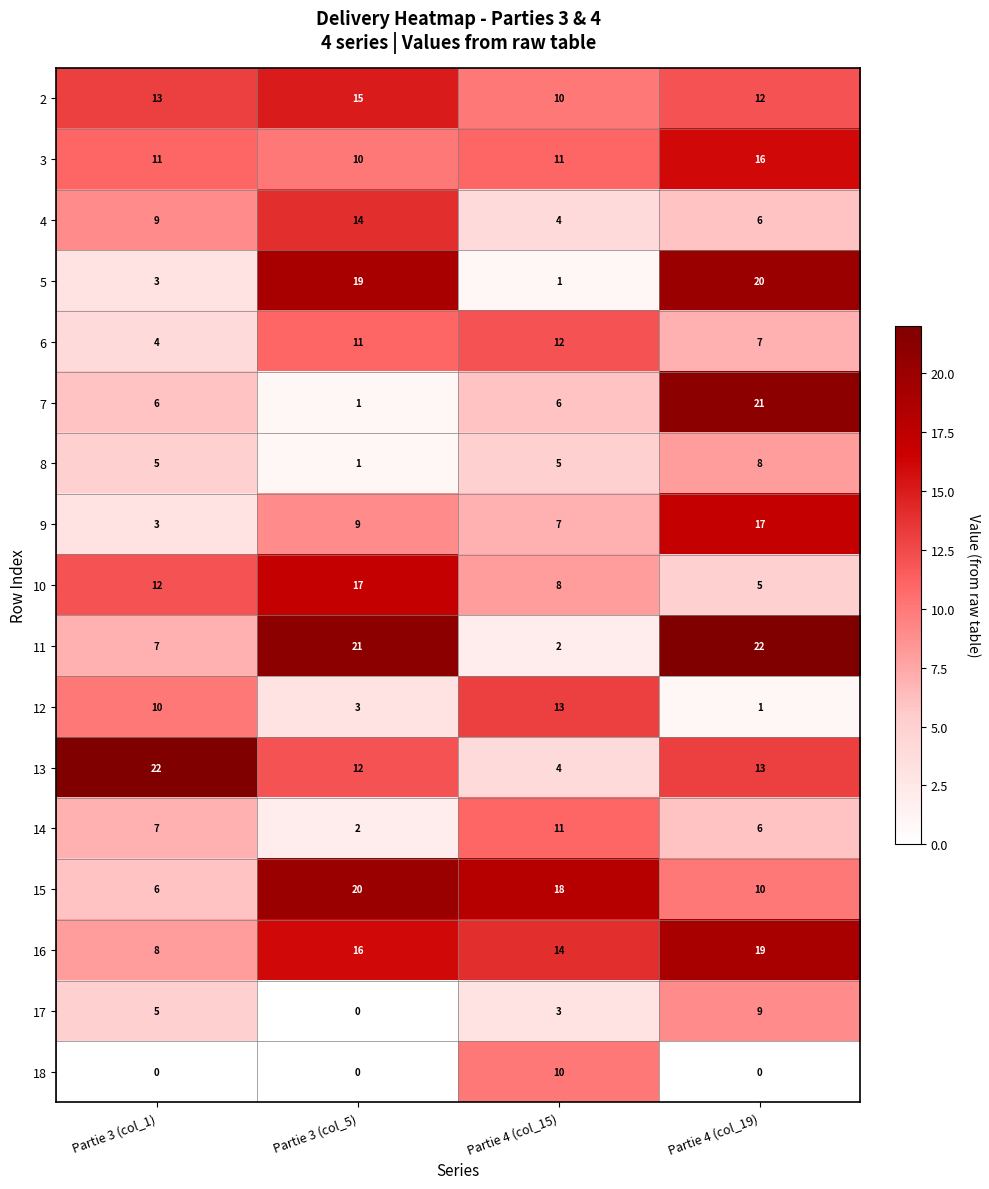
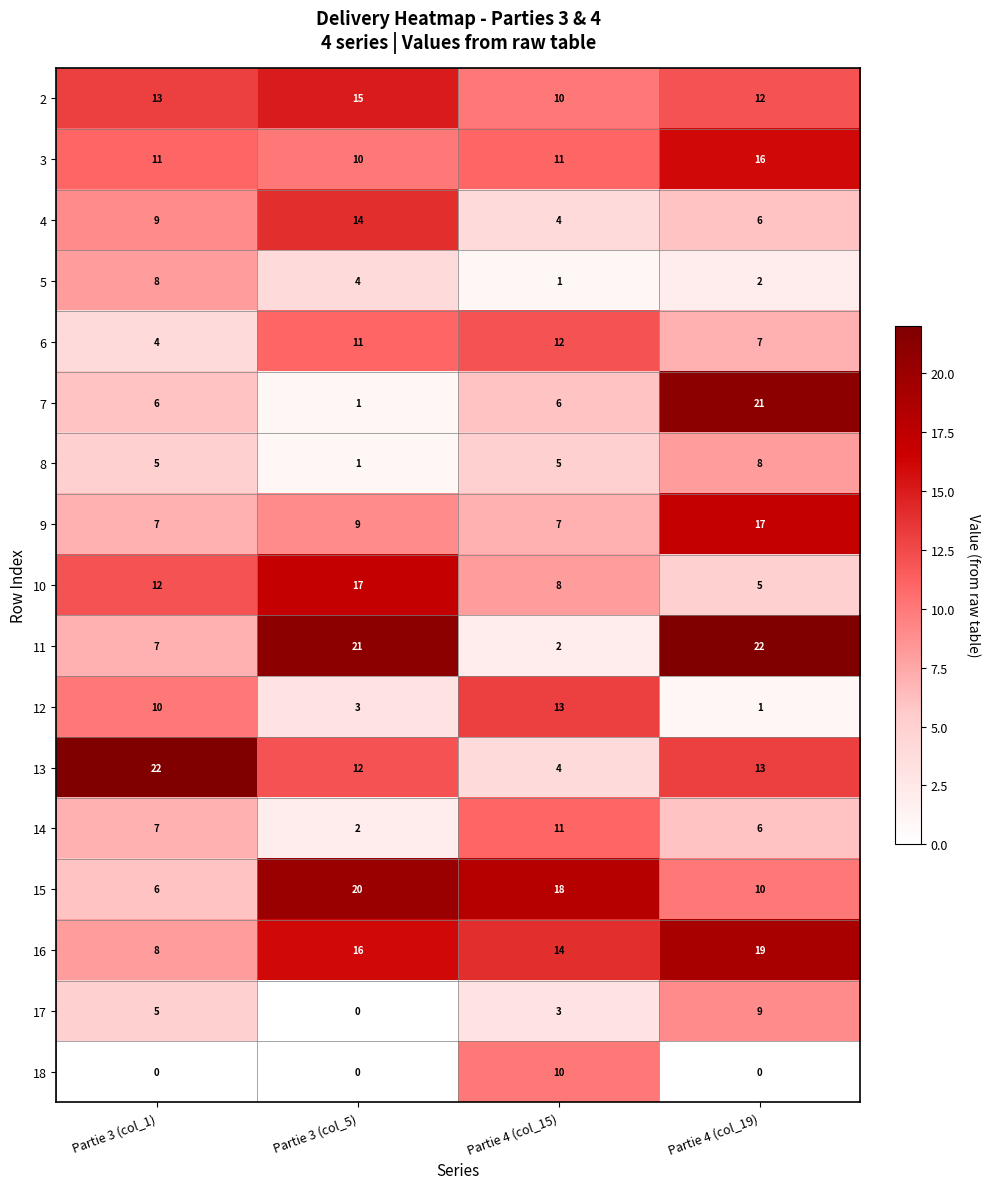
  {
    "2": {
      "Partie 3 (col_1)": 13,
      "Partie 3 (col_5)": 15,
      "Partie 4 (col_15)": 10,
      "Partie 4 (col_19)": 12
    },
    "3": {
      "Partie 3 (col_1)": 11,
      "Partie 3 (col_5)": 10,
      "Partie 4 (col_15)": 11,
      "Partie 4 (col_19)": 16
    },
    "4": {
      "Partie 3 (col_1)": 9,
      "Partie 3 (col_5)": 14,
      "Partie 4 (col_15)": 4,
      "Partie 4 (col_19)": 6
    },
    "5": {
-     "Partie 3 (col_1)": 3,
-     "Partie 3 (col_5)": 19,
+     "Partie 3 (col_1)": 8,
+     "Partie 3 (col_5)": 4,
      "Partie 4 (col_15)": 1,
-     "Partie 4 (col_19)": 20
+     "Partie 4 (col_19)": 2
    },
    "6": {
      "Partie 3 (col_1)": 4,
      "Partie 3 (col_5)": 11,
      "Partie 4 (col_15)": 12,
      "Partie 4 (col_19)": 7
    },
    "7": {
      "Partie 3 (col_1)": 6,
      "Partie 3 (col_5)": 1,
      "Partie 4 (col_15)": 6,
      "Partie 4 (col_19)": 21
    },
    "8": {
      "Partie 3 (col_1)": 5,
      "Partie 3 (col_5)": 1,
      "Partie 4 (col_15)": 5,
      "Partie 4 (col_19)": 8
    },
    "9": {
-     "Partie 3 (col_1)": 3,
+     "Partie 3 (col_1)": 7,
      "Partie 3 (col_5)": 9,
      "Partie 4 (col_15)": 7,
      "Partie 4 (col_19)": 17
    },
    "10": {
      "Partie 3 (col_1)": 12,
      "Partie 3 (col_5)": 17,
      "Partie 4 (col_15)": 8,
      "Partie 4 (col_19)": 5
    },
    "11": {
      "Partie 3 (col_1)": 7,
      "Partie 3 (col_5)": 21,
      "Partie 4 (col_15)": 2,
      "Partie 4 (col_19)": 22
    },
    "12": {
      "Partie 3 (col_1)": 10,
      "Partie 3 (col_5)": 3,
      "Partie 4 (col_15)": 13,
      "Partie 4 (col_19)": 1
    },
    "13": {
      "Partie 3 (col_1)": 22,
      "Partie 3 (col_5)": 12,
      "Partie 4 (col_15)": 4,
      "Partie 4 (col_19)": 13
    },
    "14": {
      "Partie 3 (col_1)": 7,
      "Partie 3 (col_5)": 2,
      "Partie 4 (col_15)": 11,
      "Partie 4 (col_19)": 6
    },
    "15": {
      "Partie 3 (col_1)": 6,
      "Partie 3 (col_5)": 20,
      "Partie 4 (col_15)": 18,
      "Partie 4 (col_19)": 10
    },
    "16": {
      "Partie 3 (col_1)": 8,
      "Partie 3 (col_5)": 16,
      "Partie 4 (col_15)": 14,
      "Partie 4 (col_19)": 19
    },
    "17": {
      "Partie 3 (col_1)": 5,
      "Partie 3 (col_5)": 0,
      "Partie 4 (col_15)": 3,
      "Partie 4 (col_19)": 9
    },
    "18": {
      "Partie 3 (col_1)": 0,
      "Partie 3 (col_5)": 0,
      "Partie 4 (col_15)": 10,
      "Partie 4 (col_19)": 0
    }
  }
